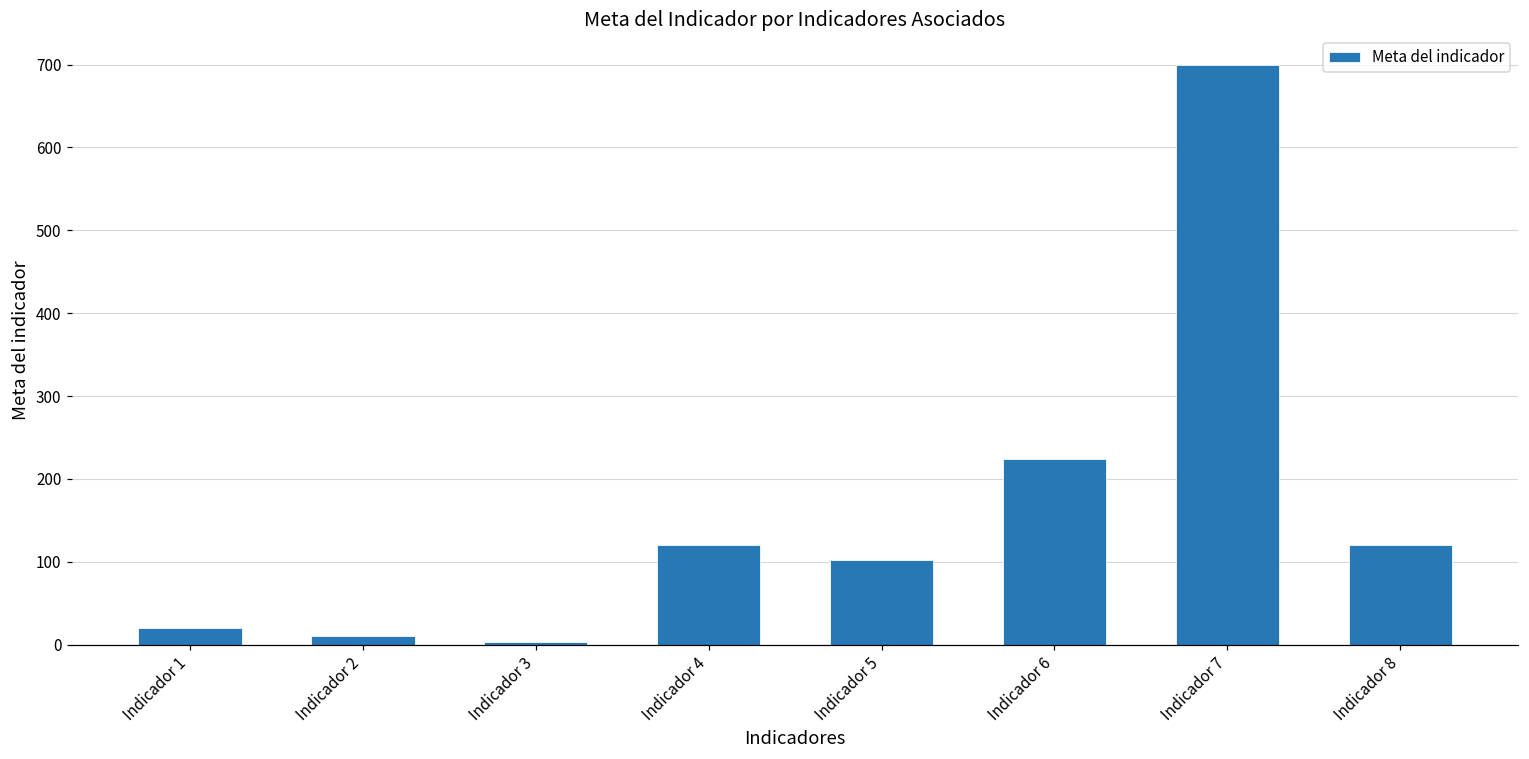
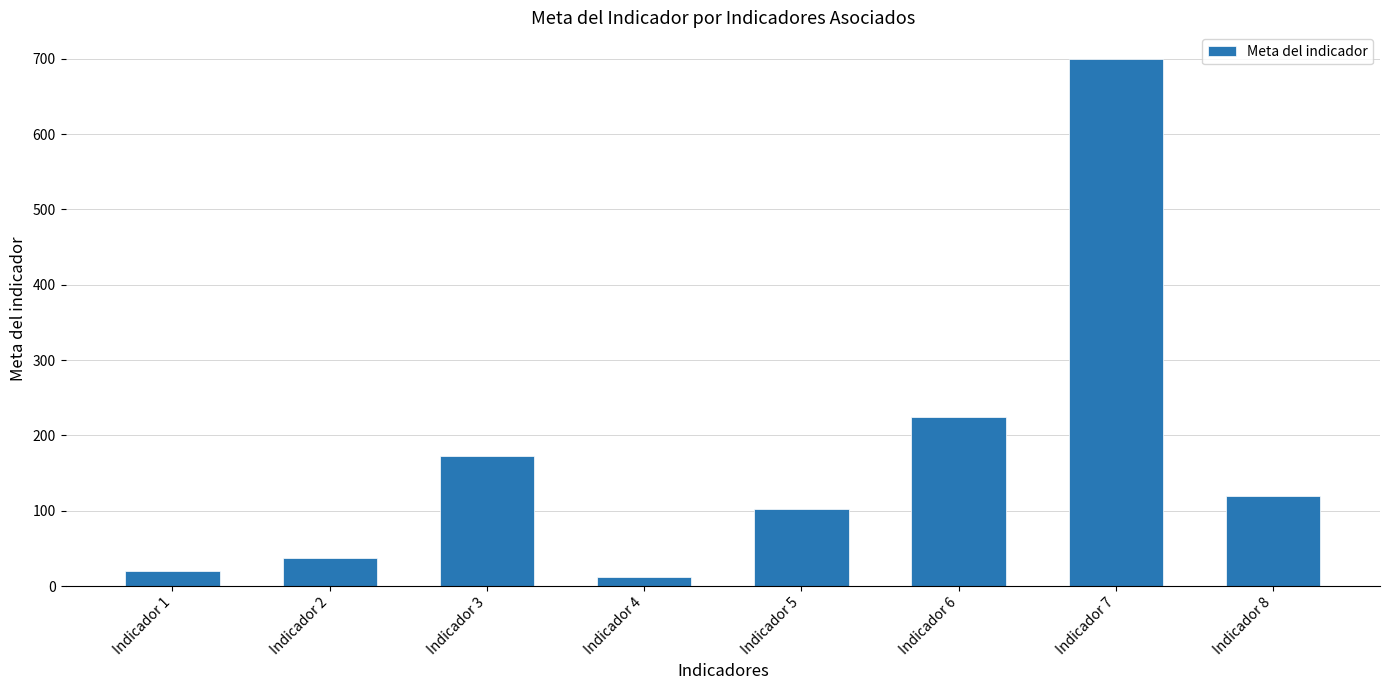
  {
    "Indicador 1": 20,
-   "Indicador 2": 10,
-   "Indicador 3": 0,
-   "Indicador 4": 120,
+   "Indicador 2": 40,
+   "Indicador 3": 170,
+   "Indicador 4": 10,
    "Indicador 5": 100,
    "Indicador 6": 220,
    "Indicador 7": 700,
    "Indicador 8": 120
  }
